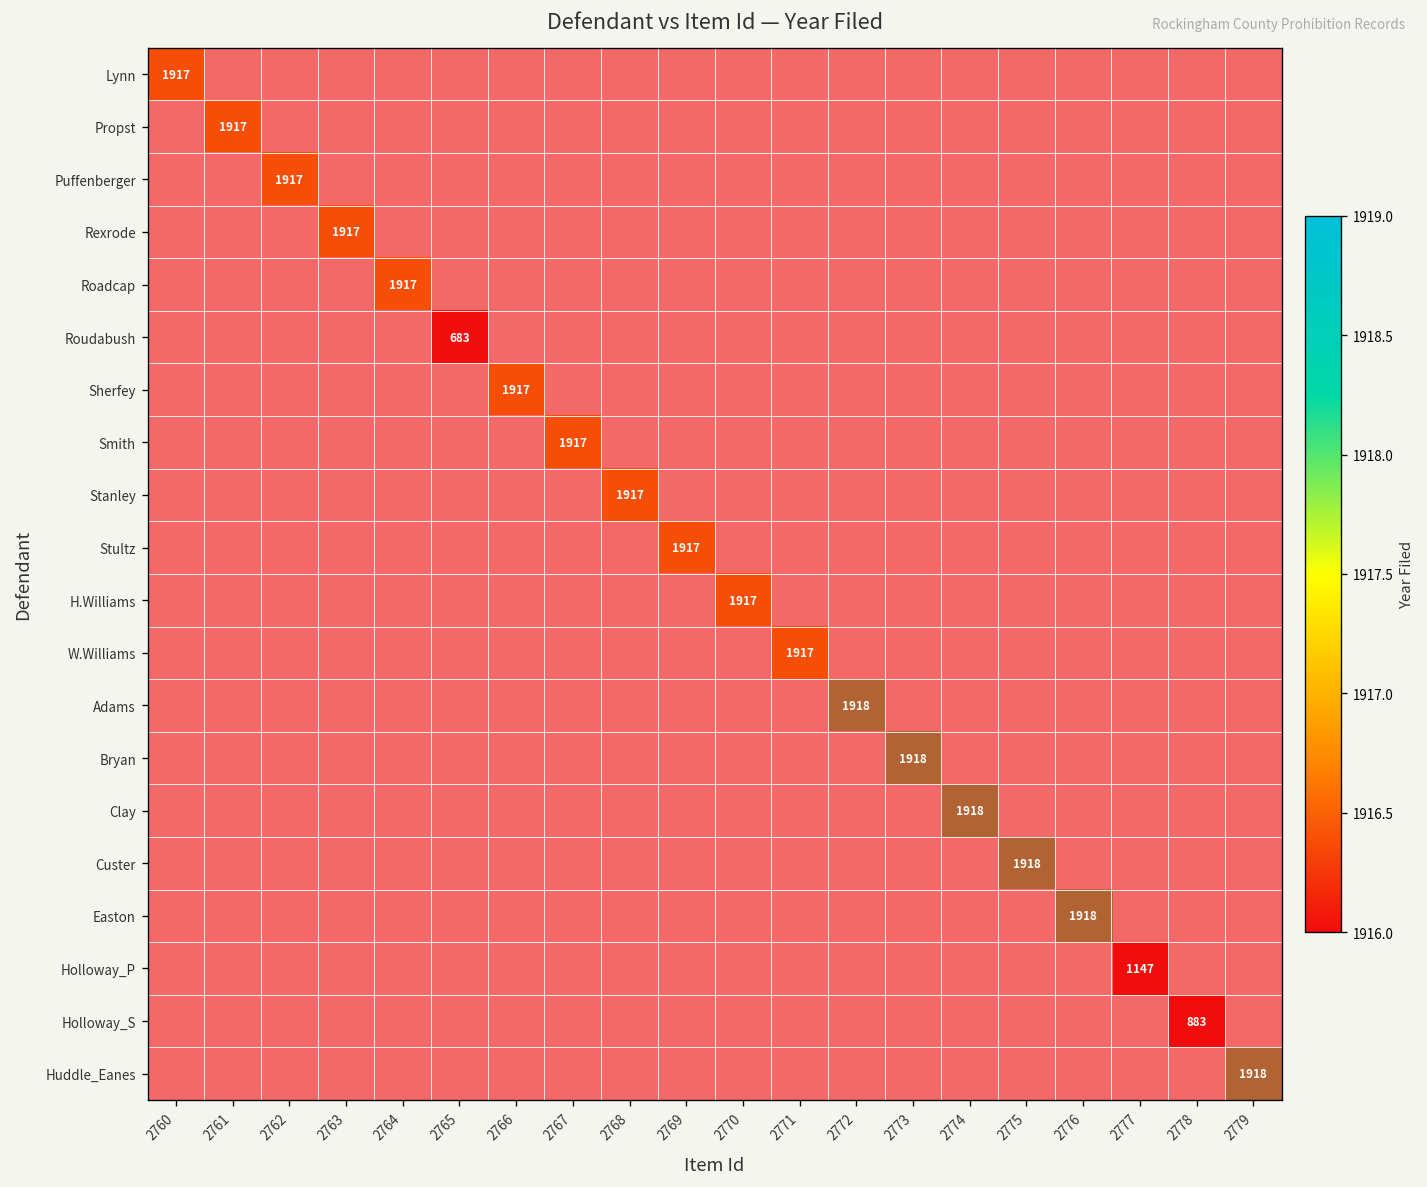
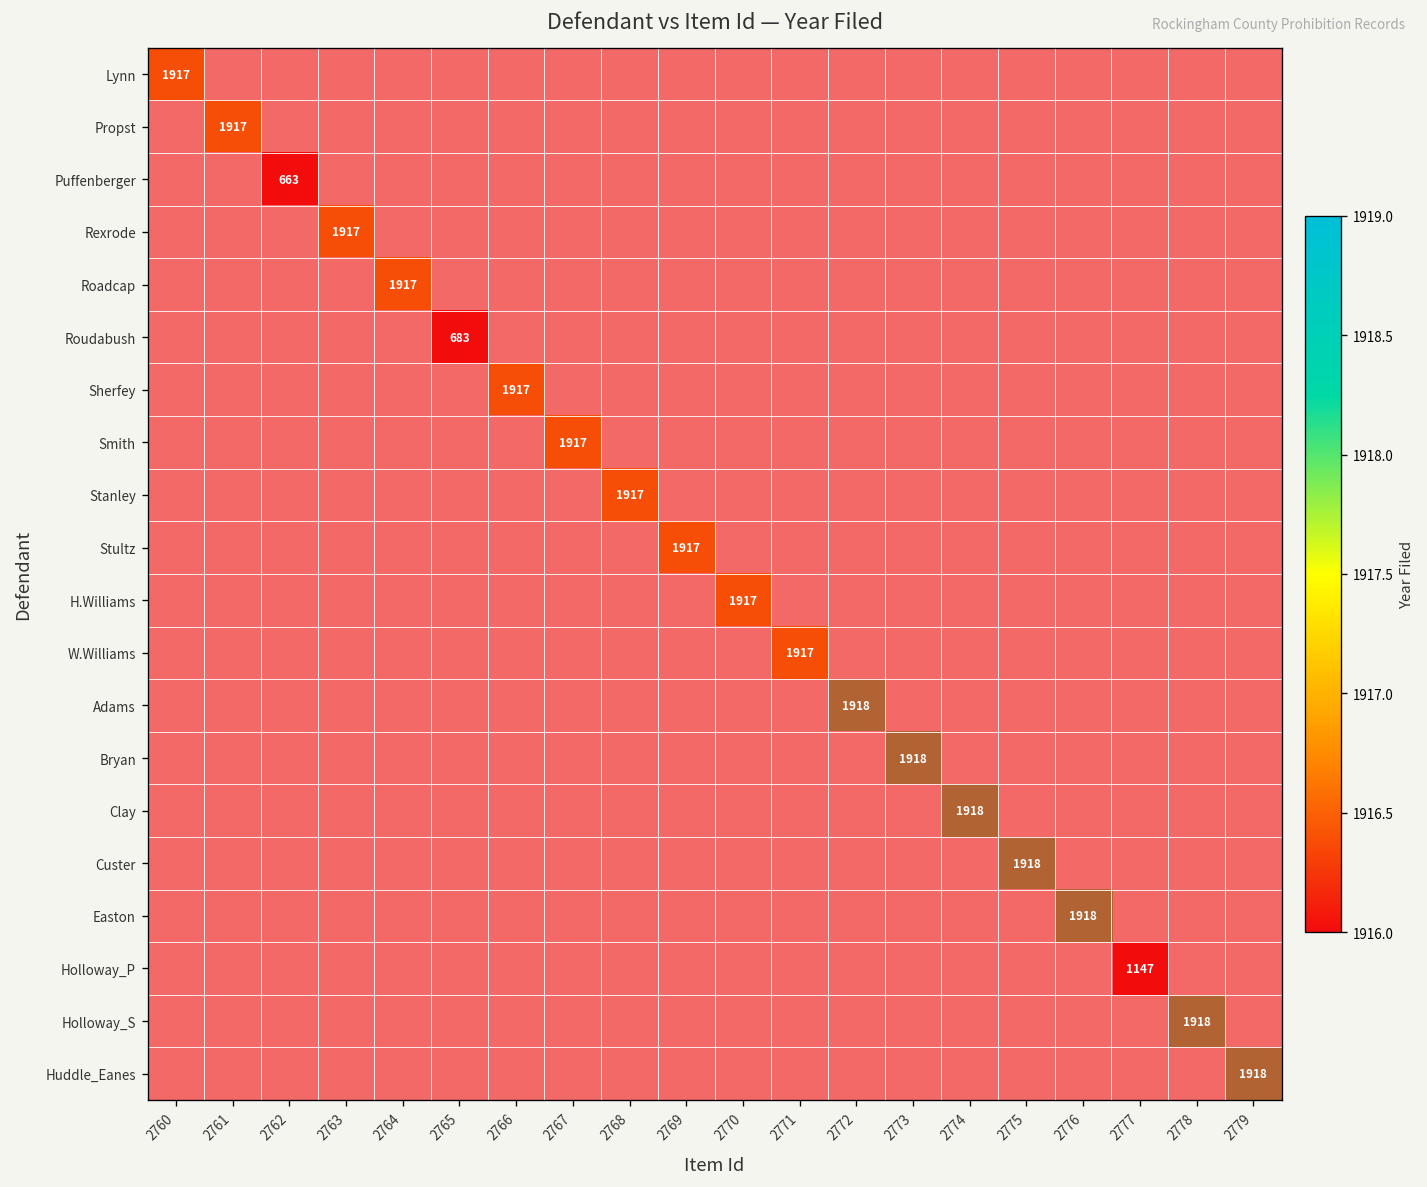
  {
    "Lynn": {
      "2760": 1917
    },
    "Propst": {
      "2761": 1917
    },
    "Puffenberger": {
-     "2762": 1917
+     "2762": 663
    },
    "Rexrode": {
      "2763": 1917
    },
    "Roadcap": {
      "2764": 1917
    },
    "Roudabush": {
      "2765": 683
    },
    "Sherfey": {
      "2766": 1917
    },
    "Smith": {
      "2767": 1917
    },
    "Stanley": {
      "2768": 1917
    },
    "Stultz": {
      "2769": 1917
    },
    "H.Williams": {
      "2770": 1917
    },
    "W.Williams": {
      "2771": 1917
    },
    "Adams": {
      "2772": 1918
    },
    "Bryan": {
      "2773": 1918
    },
    "Clay": {
      "2774": 1918
    },
    "Custer": {
      "2775": 1918
    },
    "Easton": {
      "2776": 1918
    },
    "Holloway_P": {
      "2777": 1147
    },
    "Holloway_S": {
-     "2778": 883
+     "2778": 1918
    },
    "Huddle_Eanes": {
      "2779": 1918
    }
  }
